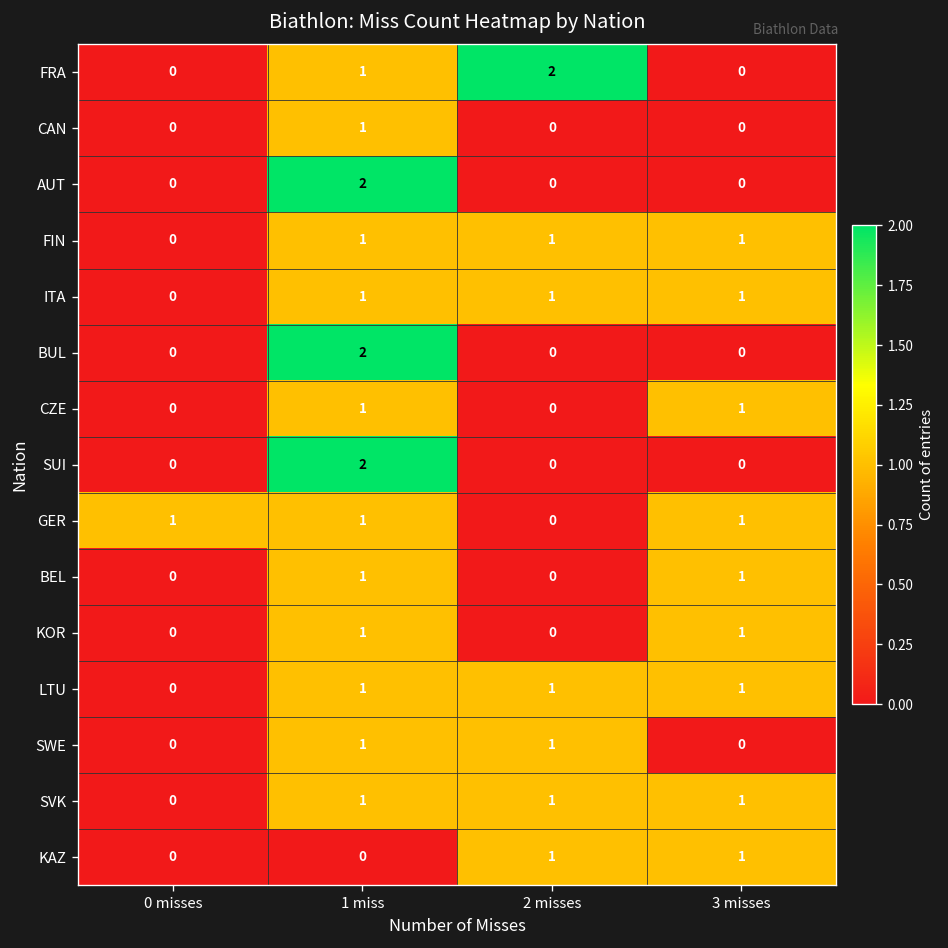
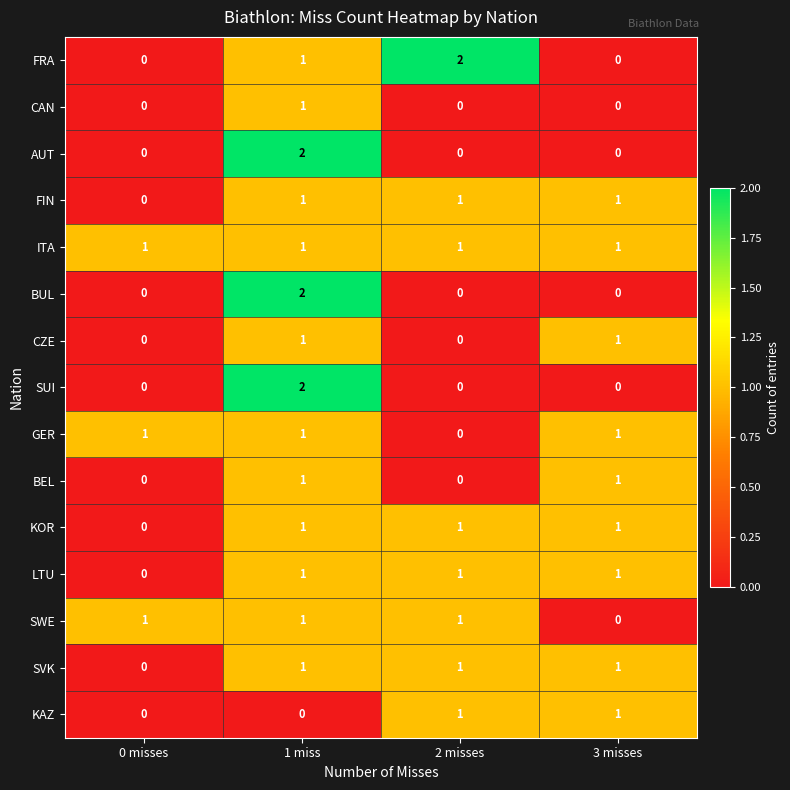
  {
    "FRA": {
      "0 misses": 0,
      "1 miss": 1,
      "2 misses": 2,
      "3 misses": 0
    },
    "CAN": {
      "0 misses": 0,
      "1 miss": 1,
      "2 misses": 0,
      "3 misses": 0
    },
    "AUT": {
      "0 misses": 0,
      "1 miss": 2,
      "2 misses": 0,
      "3 misses": 0
    },
    "FIN": {
      "0 misses": 0,
      "1 miss": 1,
      "2 misses": 1,
      "3 misses": 1
    },
    "ITA": {
-     "0 misses": 0,
+     "0 misses": 1,
      "1 miss": 1,
      "2 misses": 1,
      "3 misses": 1
    },
    "BUL": {
      "0 misses": 0,
      "1 miss": 2,
      "2 misses": 0,
      "3 misses": 0
    },
    "CZE": {
      "0 misses": 0,
      "1 miss": 1,
      "2 misses": 0,
      "3 misses": 1
    },
    "SUI": {
      "0 misses": 0,
      "1 miss": 2,
      "2 misses": 0,
      "3 misses": 0
    },
    "GER": {
      "0 misses": 1,
      "1 miss": 1,
      "2 misses": 0,
      "3 misses": 1
    },
    "BEL": {
      "0 misses": 0,
      "1 miss": 1,
      "2 misses": 0,
      "3 misses": 1
    },
    "KOR": {
      "0 misses": 0,
      "1 miss": 1,
-     "2 misses": 0,
+     "2 misses": 1,
      "3 misses": 1
    },
    "LTU": {
      "0 misses": 0,
      "1 miss": 1,
      "2 misses": 1,
      "3 misses": 1
    },
    "SWE": {
-     "0 misses": 0,
+     "0 misses": 1,
      "1 miss": 1,
      "2 misses": 1,
      "3 misses": 0
    },
    "SVK": {
      "0 misses": 0,
      "1 miss": 1,
      "2 misses": 1,
      "3 misses": 1
    },
    "KAZ": {
      "0 misses": 0,
      "1 miss": 0,
      "2 misses": 1,
      "3 misses": 1
    }
  }
